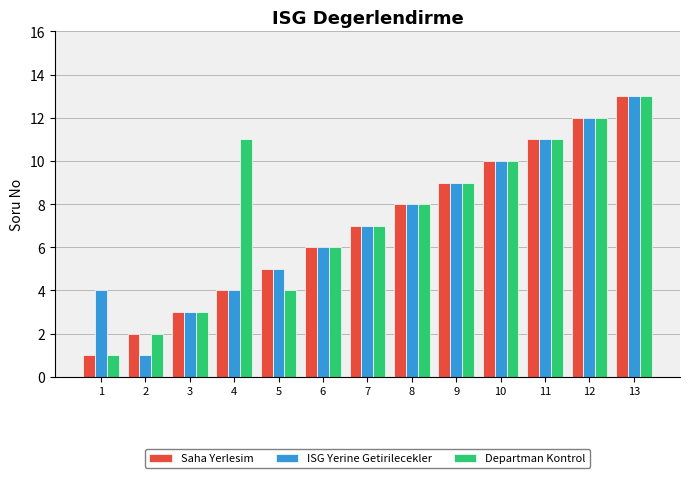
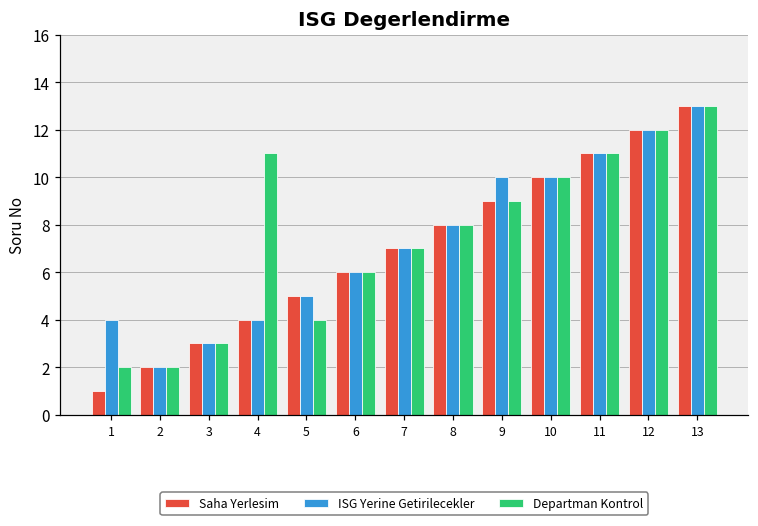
  {
    "Saha Yerlesim": {
      "1": 1,
      "2": 2,
      "3": 3,
      "4": 4,
      "5": 5,
      "6": 6,
      "7": 7,
      "8": 8,
      "9": 9,
      "10": 10,
      "11": 11,
      "12": 12,
      "13": 13
    },
    "ISG Yerine Getirilecekler": {
      "1": 4,
-     "2": 1,
+     "2": 2,
      "3": 3,
      "4": 4,
      "5": 5,
      "6": 6,
      "7": 7,
      "8": 8,
-     "9": 9,
+     "9": 10,
      "10": 10,
      "11": 11,
      "12": 12,
      "13": 13
    },
    "Departman Kontrol": {
-     "1": 1,
+     "1": 2,
      "2": 2,
      "3": 3,
      "4": 11,
      "5": 4,
      "6": 6,
      "7": 7,
      "8": 8,
      "9": 9,
      "10": 10,
      "11": 11,
      "12": 12,
      "13": 13
    }
  }
